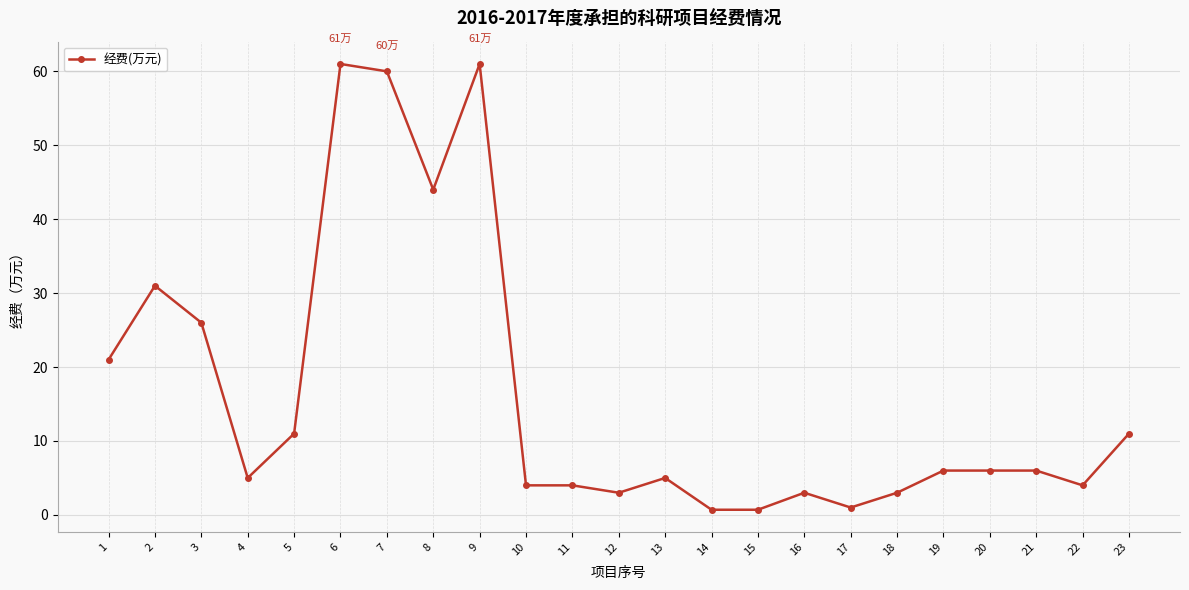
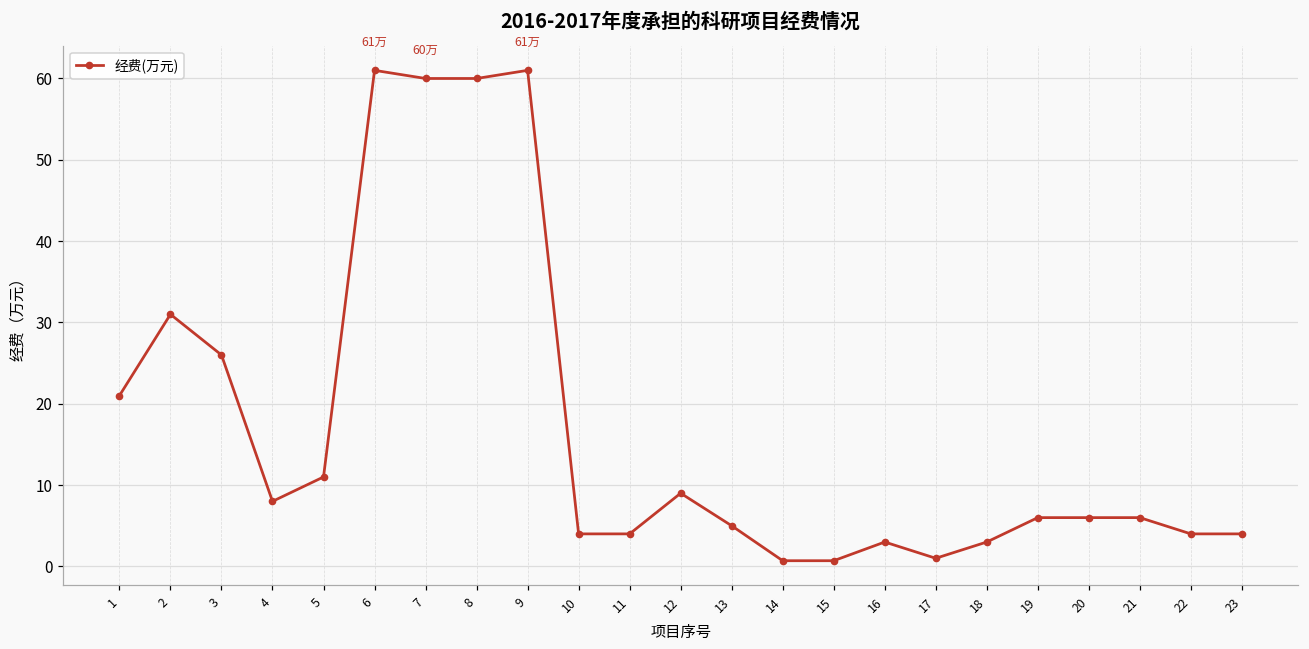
  {
    "1": 21,
    "2": 31,
    "3": 26,
-   "4": 5,
+   "4": 8,
    "5": 11,
-   "8": 44,
+   "8": 60,
    "10": 4,
    "11": 4,
-   "12": 3,
+   "12": 9,
    "13": 5,
    "14": 1,
    "15": 1,
    "16": 3,
    "17": 1,
    "18": 3,
    "19": 6,
    "20": 6,
    "21": 6,
    "22": 4,
-   "23": 11
+   "23": 4
  }
